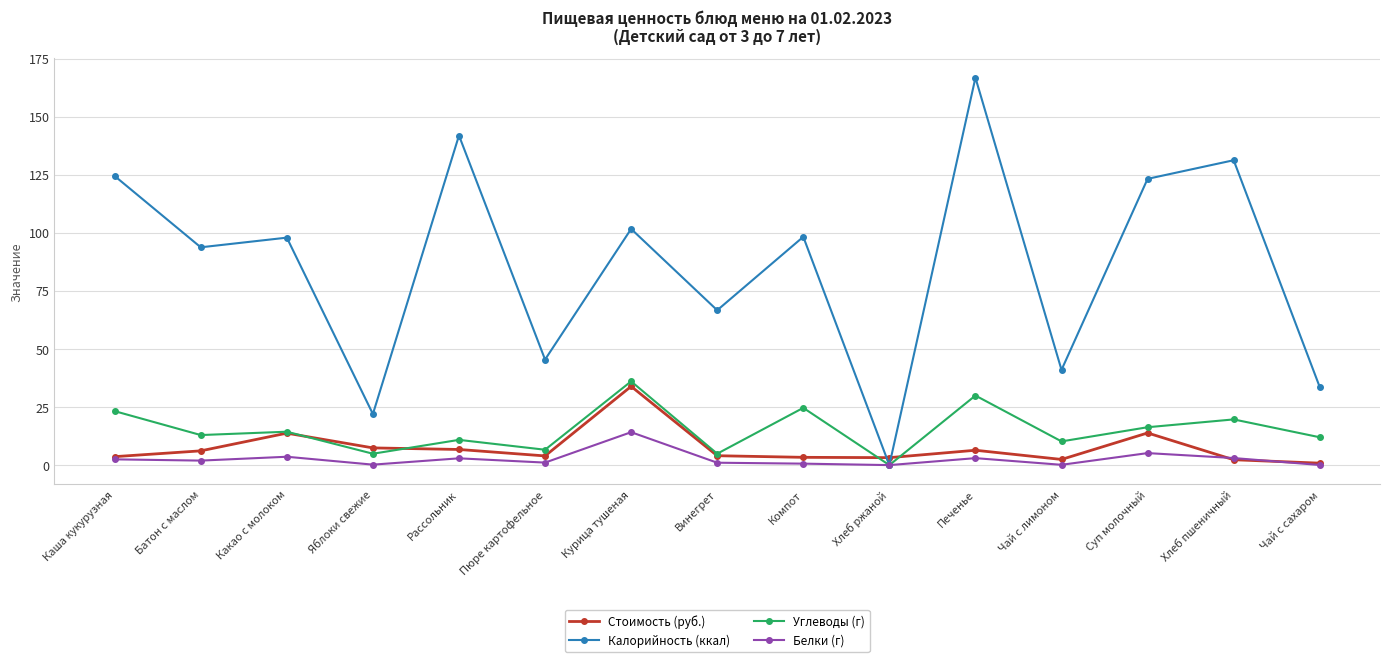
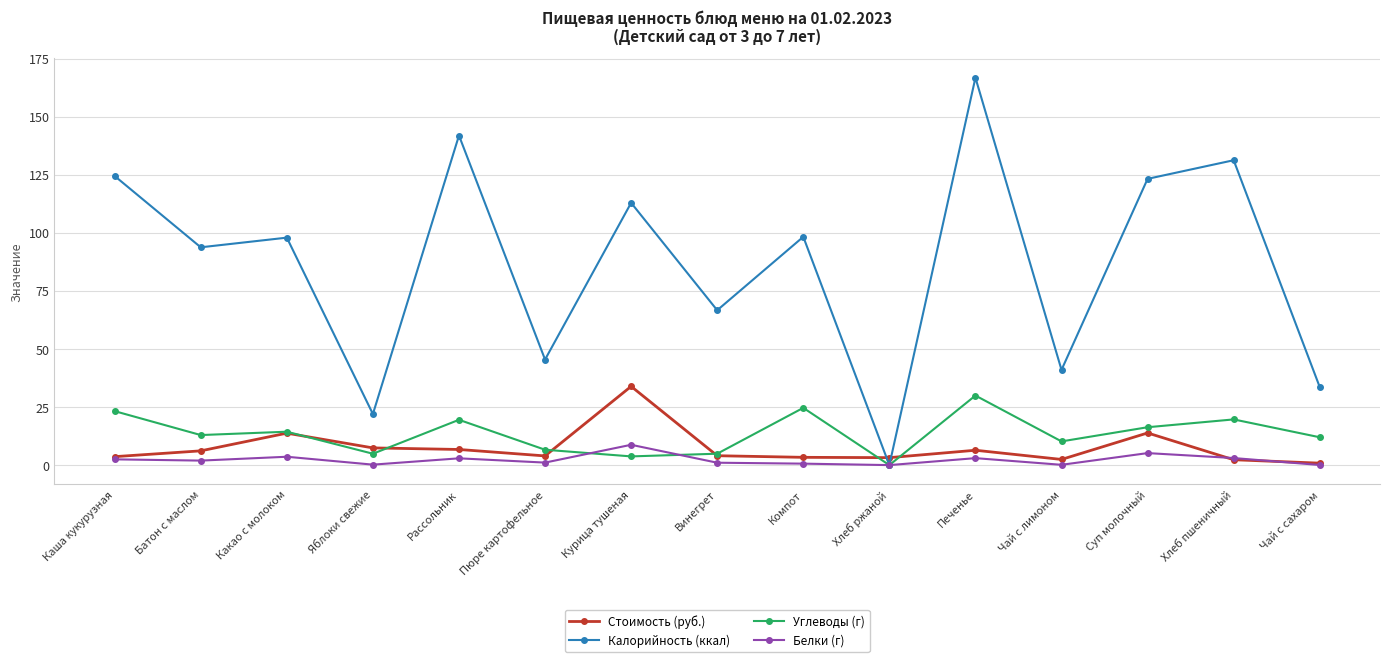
  {
    "Стоимость (руб.)": {
      "Каша кукурузная": 4,
      "Батон с маслом": 6,
      "Яблоки свежие": 7,
      "Рассольник": 7,
      "Пюре картофельное": 4,
      "Курица тушеная": 34,
      "Компот": 3,
      "Хлеб ржаной": 3,
      "Печенье": 6,
      "Чай с лимоном": 2,
      "Суп молочный": 14
    },
    "Калорийность (ккал)": {
      "Каша кукурузная": 125,
      "Батон с маслом": 94,
      "Какао с молоком": 98,
      "Яблоки свежие": 22,
      "Рассольник": 142,
      "Пюре картофельное": 45,
-     "Курица тушеная": 102,
+     "Курица тушеная": 113,
      "Винегрет": 67,
      "Компот": 98,
      "Печенье": 167,
      "Чай с лимоном": 41,
      "Суп молочный": 123,
      "Хлеб пшеничный": 131,
      "Чай с сахаром": 34
    },
    "Углеводы (г)": {
      "Каша кукурузная": 23,
      "Батон с маслом": 13,
      "Яблоки свежие": 5,
-     "Рассольник": 11,
+     "Рассольник": 20,
      "Пюре картофельное": 7,
-     "Курица тушеная": 36,
+     "Курица тушеная": 4,
      "Компот": 25,
      "Печенье": 30,
      "Чай с лимоном": 10,
      "Суп молочный": 16,
      "Хлеб пшеничный": 20,
      "Чай с сахаром": 12
    },
    "Белки (г)": {
      "Каша кукурузная": 2,
      "Батон с маслом": 2,
      "Какао с молоком": 4,
      "Яблоки свежие": 0,
      "Рассольник": 3,
      "Пюре картофельное": 1,
-     "Курица тушеная": 14,
+     "Курица тушеная": 9,
      "Винегрет": 1,
      "Компот": 1,
      "Печенье": 3,
      "Чай с лимоном": 0,
      "Суп молочный": 5
    }
  }
